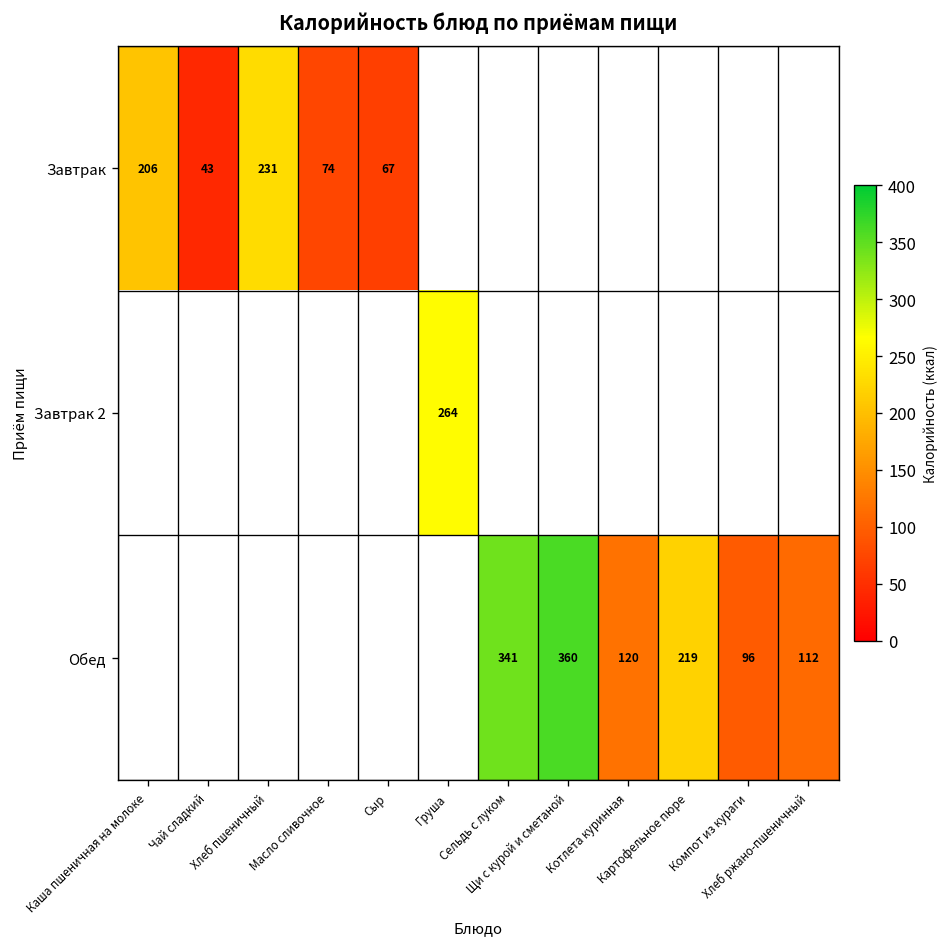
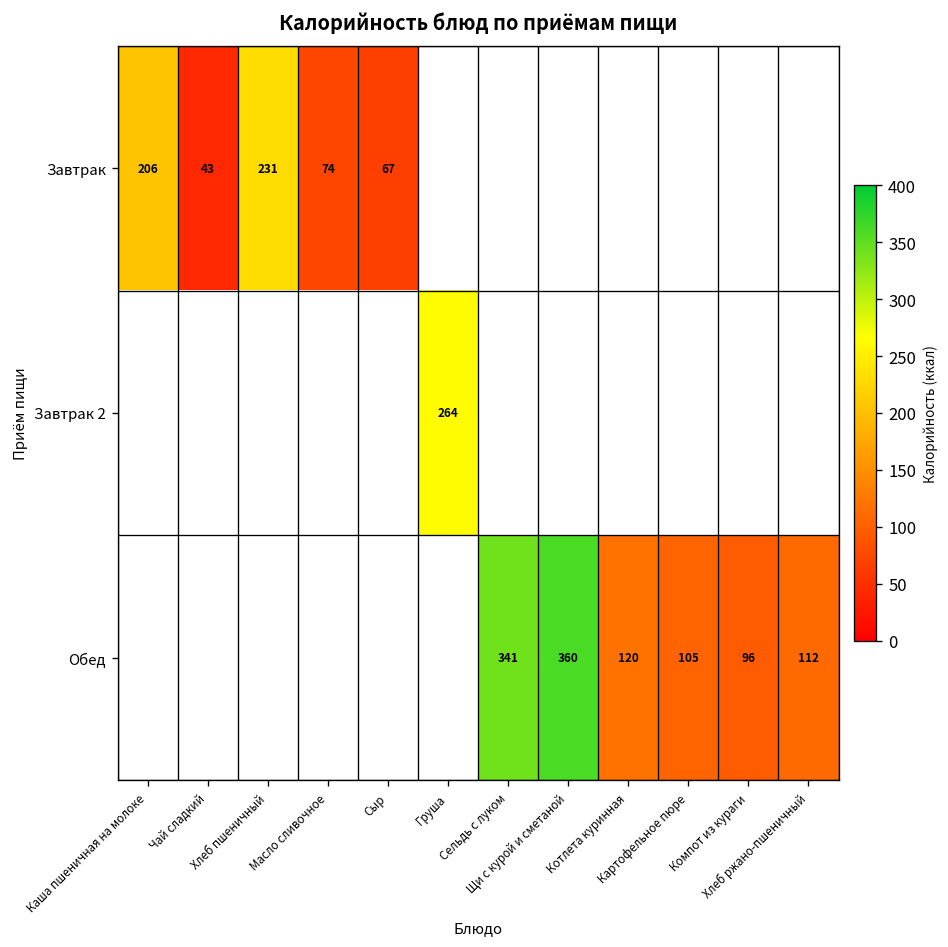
  {
    "Завтрак": {
      "Каша пшеничная на молоке": 206,
      "Чай сладкий": 43,
      "Хлеб пшеничный": 231,
      "Масло сливочное": 74,
      "Сыр": 67
    },
    "Завтрак 2": {
      "Груша": 264
    },
    "Обед": {
      "Сельдь с луком": 341,
      "Щи с курой и сметаной": 360,
      "Котлета куринная": 120,
-     "Картофельное пюре": 219,
+     "Картофельное пюре": 105,
      "Компот из кураги": 96,
      "Хлеб ржано-пшеничный": 112
    }
  }
